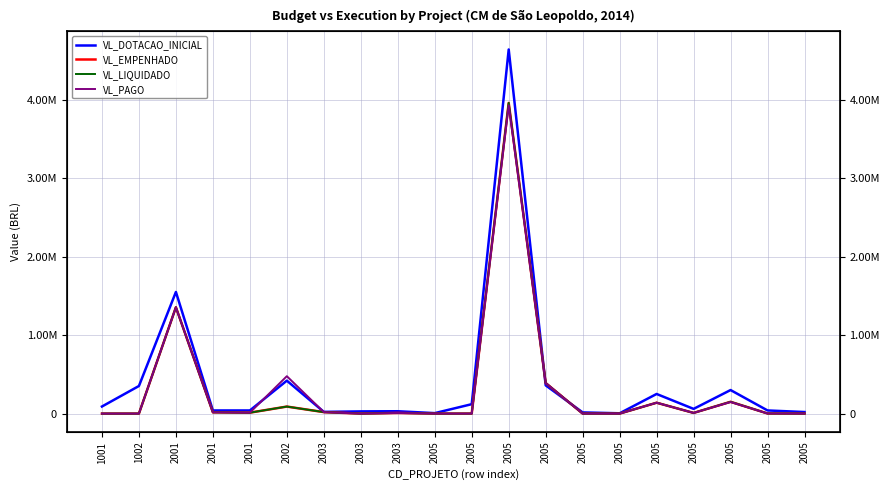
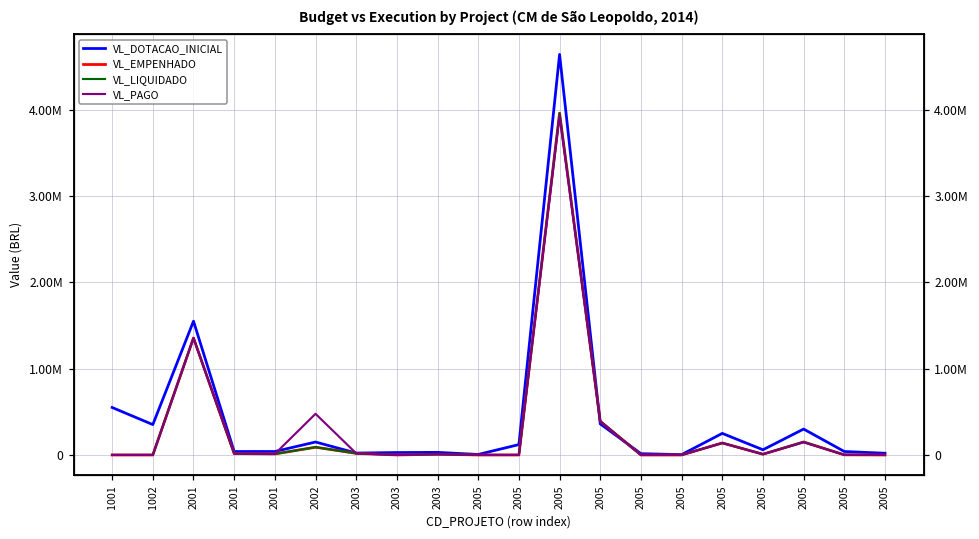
  {
    "VL_DOTACAO_INICIAL": {
-     "1001": 100000,
+     "1001": 600000,
      "1002": 400000,
-     "2002": 400000
+     "2002": 200000
    },
    "VL_LIQUIDADO": {
      "2002": 100000
    },
    "VL_PAGO": {
      "2002": 500000
    }
  }
